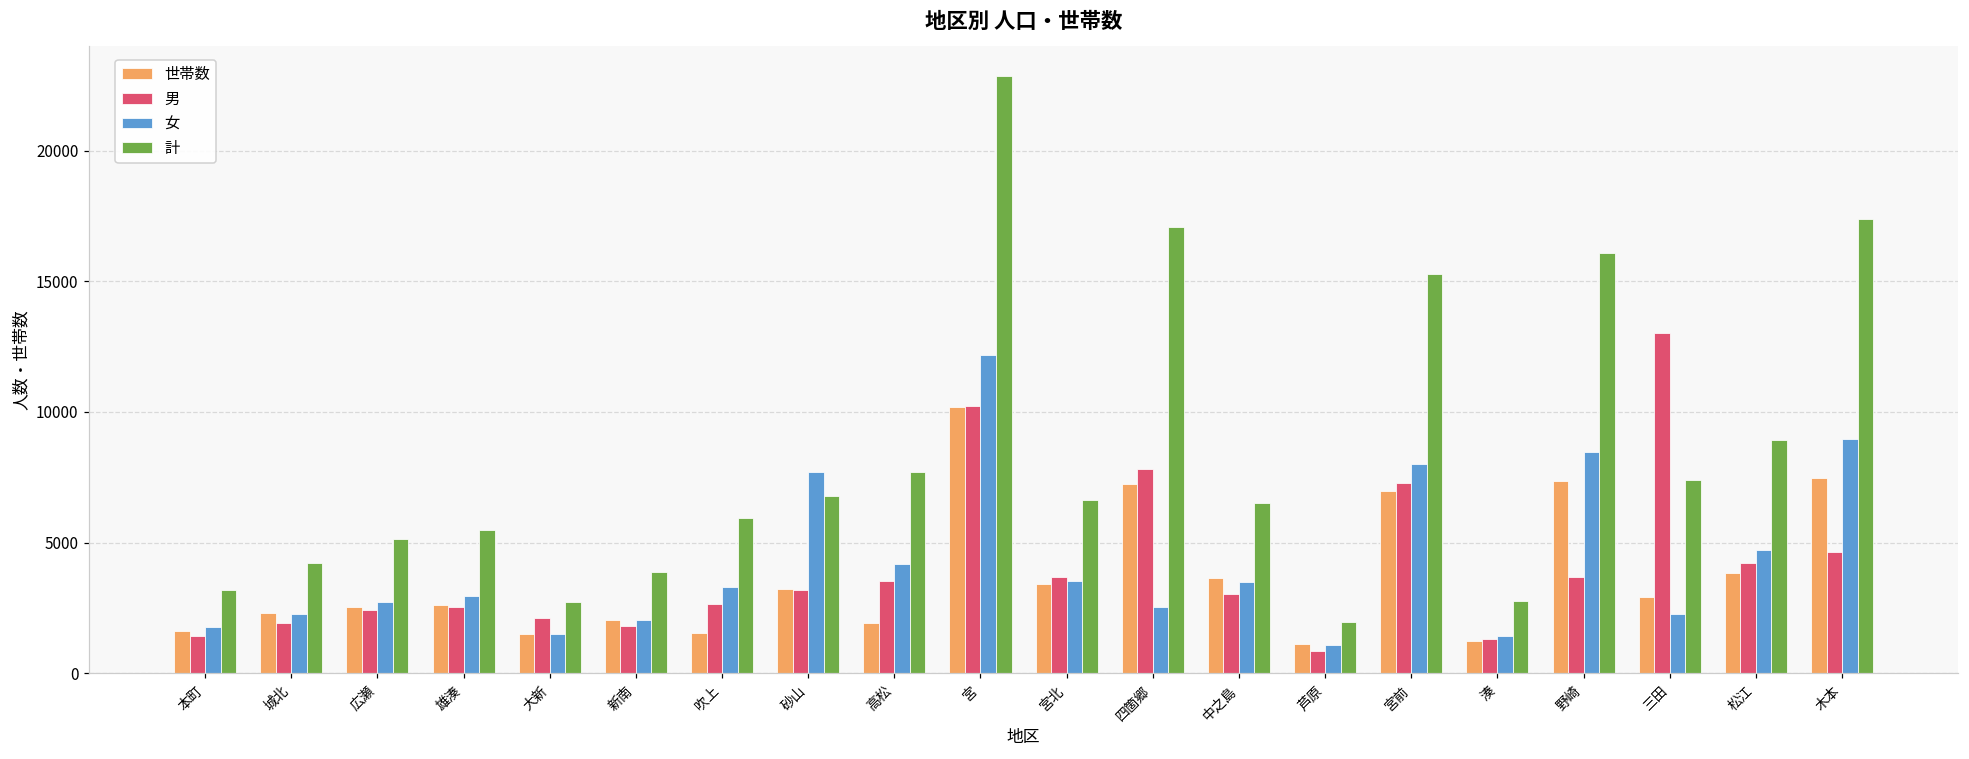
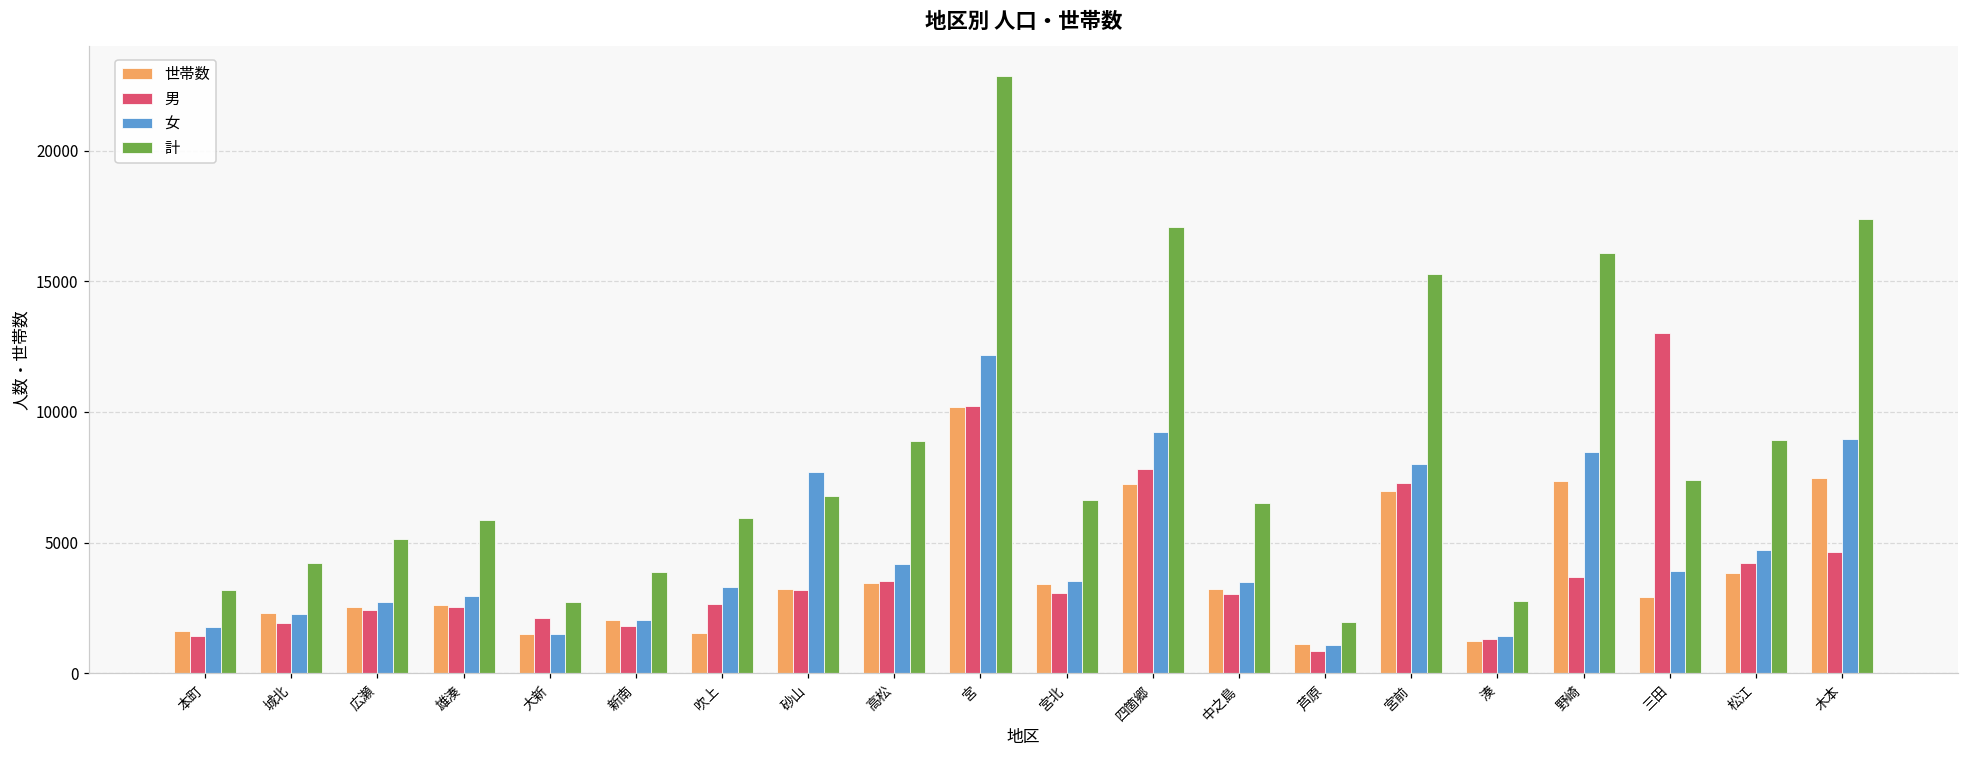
  {
    "世帯数": {
      "本町": 1600,
      "城北": 2300,
      "広瀬": 2500,
      "雄湊": 2600,
      "大新": 1500,
      "新南": 2100,
      "吹上": 1500,
      "砂山": 3200,
-     "高松": 1900,
+     "高松": 3500,
      "宮": 10200,
      "宮北": 3400,
      "四箇郷": 7200,
-     "中之島": 3700,
+     "中之島": 3200,
      "芦原": 1100,
      "宮前": 7000,
      "湊": 1200,
      "野崎": 7400,
      "三田": 2900,
      "松江": 3800,
      "木本": 7500
    },
    "男": {
      "本町": 1400,
      "城北": 1900,
      "広瀬": 2400,
      "雄湊": 2500,
      "大新": 2100,
      "新南": 1800,
      "吹上": 2700,
      "砂山": 3200,
      "高松": 3500,
      "宮": 10200,
-     "宮北": 3700,
+     "宮北": 3100,
      "四箇郷": 7800,
      "中之島": 3000,
      "芦原": 900,
      "宮前": 7300,
      "湊": 1300,
      "野崎": 3700,
      "三田": 13000,
      "松江": 4200,
      "木本": 4700
    },
    "女": {
      "本町": 1800,
      "城北": 2300,
      "広瀬": 2700,
      "雄湊": 2900,
      "大新": 1500,
      "新南": 2000,
      "吹上": 3300,
      "砂山": 7700,
      "高松": 4200,
      "宮": 12200,
      "宮北": 3500,
-     "四箇郷": 2600,
+     "四箇郷": 9200,
      "中之島": 3500,
      "芦原": 1100,
      "宮前": 8000,
      "湊": 1400,
      "野崎": 8500,
-     "三田": 2300,
+     "三田": 3900,
      "松江": 4700,
      "木本": 9000
    },
    "計": {
      "本町": 3200,
      "城北": 4200,
      "広瀬": 5100,
-     "雄湊": 5500,
+     "雄湊": 5900,
      "大新": 2700,
      "新南": 3900,
      "吹上": 6000,
      "砂山": 6800,
-     "高松": 7700,
+     "高松": 8900,
      "宮": 22900,
      "宮北": 6600,
      "四箇郷": 17100,
      "中之島": 6500,
      "芦原": 1900,
      "宮前": 15300,
      "湊": 2800,
      "野崎": 16100,
      "三田": 7400,
      "松江": 8900,
      "木本": 17400
    }
  }
